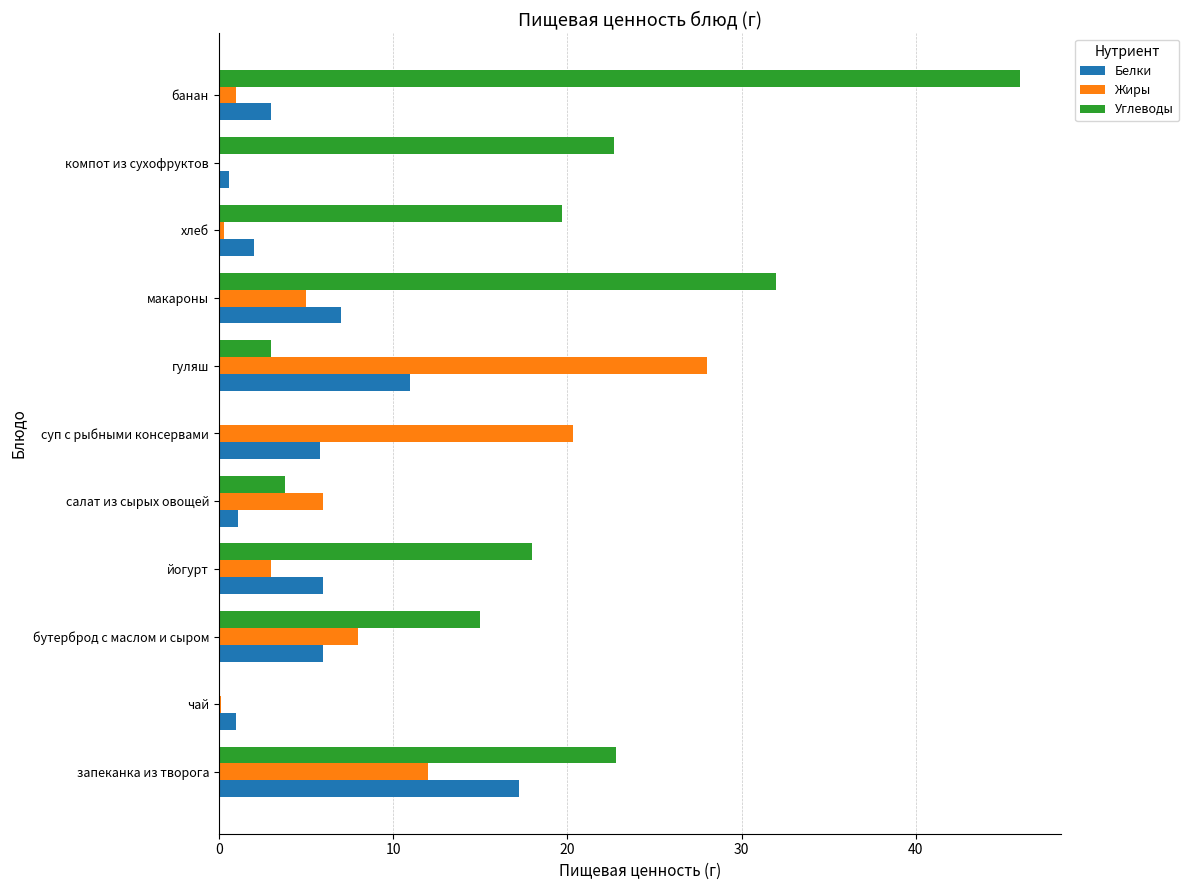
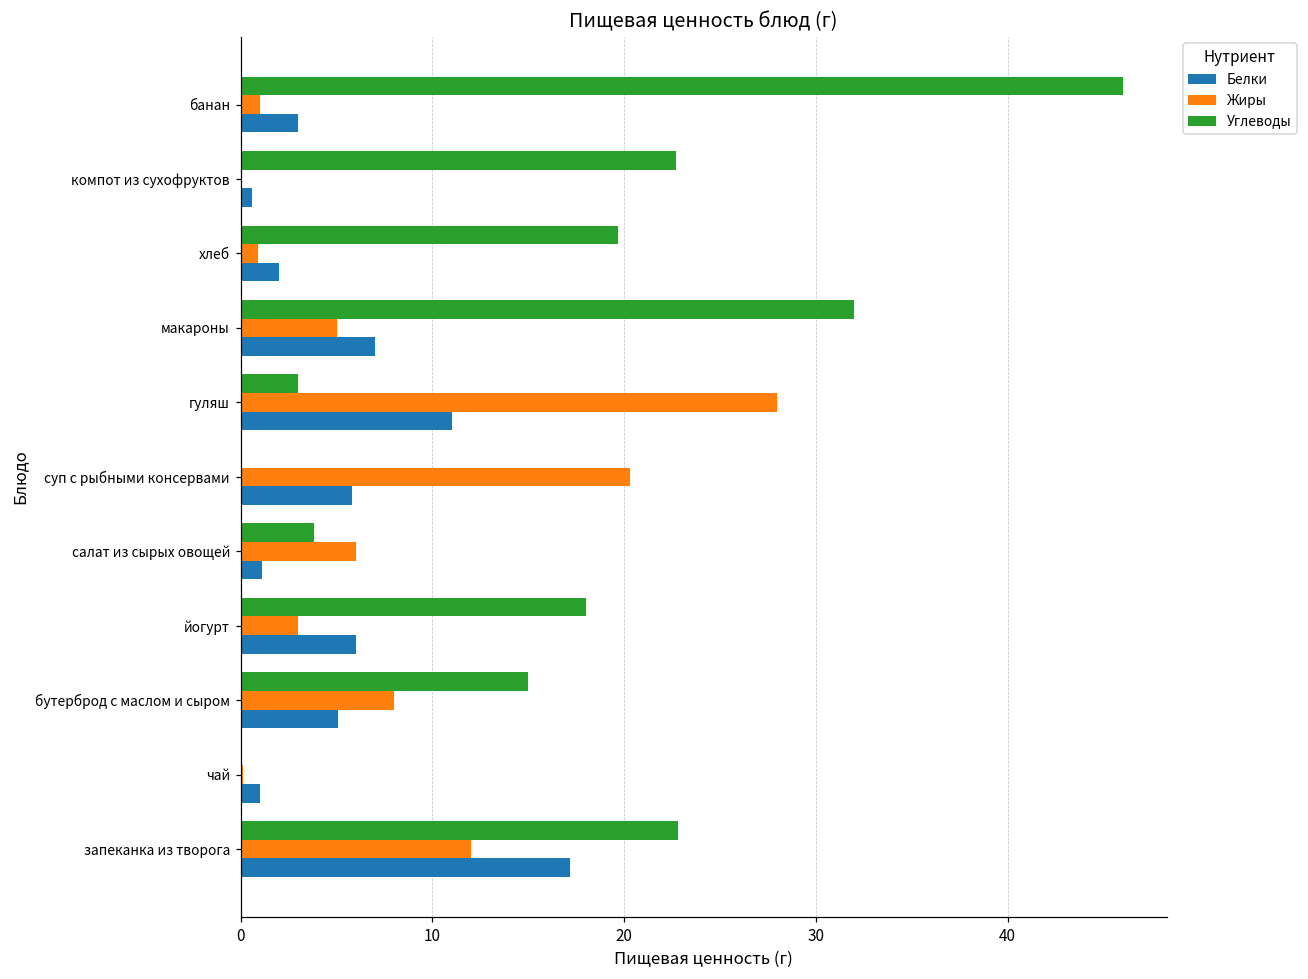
  {
    "Белки": {
      "банан": 3.0,
      "компот из сухофруктов": 0.6,
      "хлеб": 2.0,
      "макароны": 7.0,
      "гуляш": 11.0,
      "суп с рыбными консервами": 5.8,
      "салат из сырых овощей": 1.1,
      "йогурт": 6.0,
-     "бутерброд с маслом и сыром": 6.0,
+     "бутерброд с маслом и сыром": 5.1,
      "чай": 1.0,
      "запеканка из творога": 17.2
    },
    "Жиры": {
      "банан": 1.0,
      "компот из сухофруктов": 0.0,
-     "хлеб": 0.3,
+     "хлеб": 0.9,
      "макароны": 5.0,
      "гуляш": 28.0,
      "суп с рыбными консервами": 20.3,
      "салат из сырых овощей": 6.0,
      "йогурт": 3.0,
      "бутерброд с маслом и сыром": 8.0,
      "запеканка из творога": 12.0
    },
    "Углеводы": {
      "банан": 46.0,
      "компот из сухофруктов": 22.7,
      "хлеб": 19.7,
      "макароны": 32.0,
      "гуляш": 3.0,
      "суп с рыбными консервами": 0.0,
      "салат из сырых овощей": 3.8,
      "йогурт": 18.0,
      "бутерброд с маслом и сыром": 15.0,
      "запеканка из творога": 22.8
    }
  }
